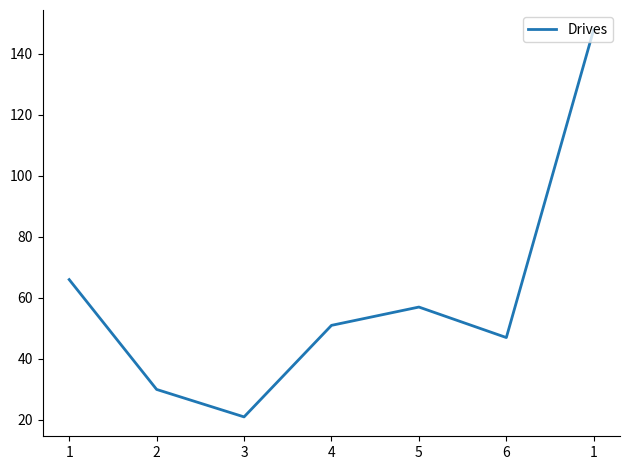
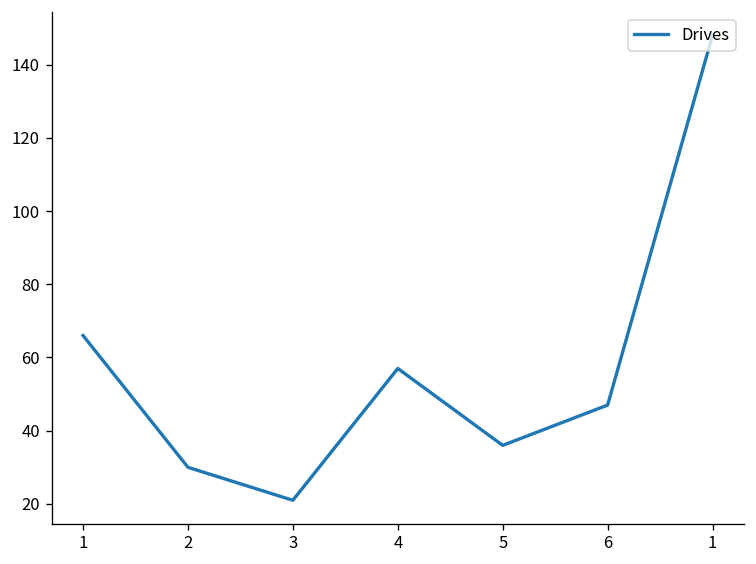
  {
    "2": 30,
    "3": 21,
-   "4": 51,
-   "5": 57,
+   "4": 57,
+   "5": 36,
    "6": 47
  }
